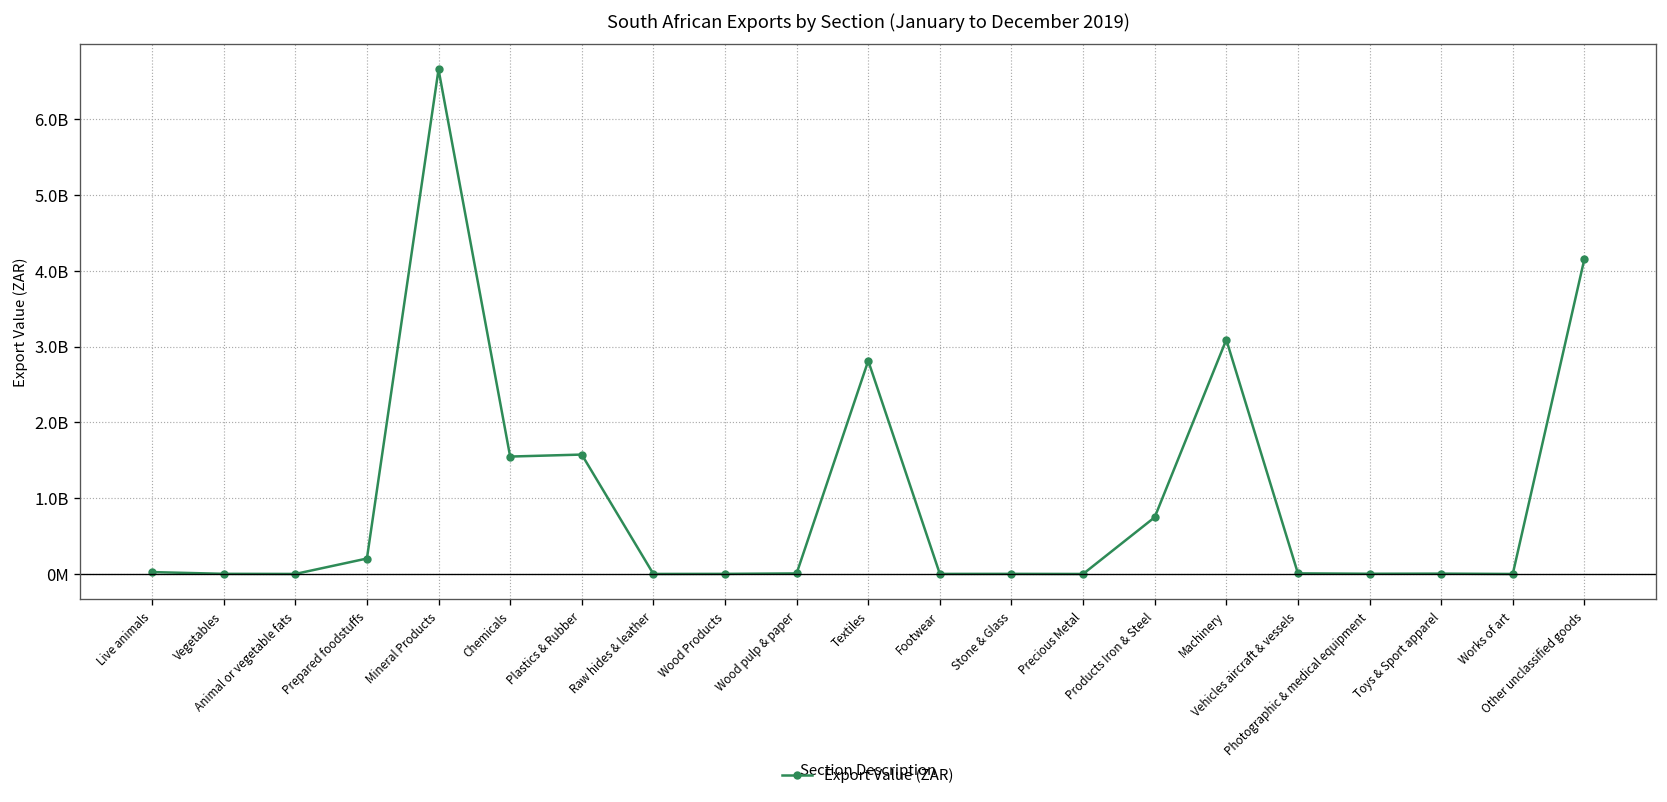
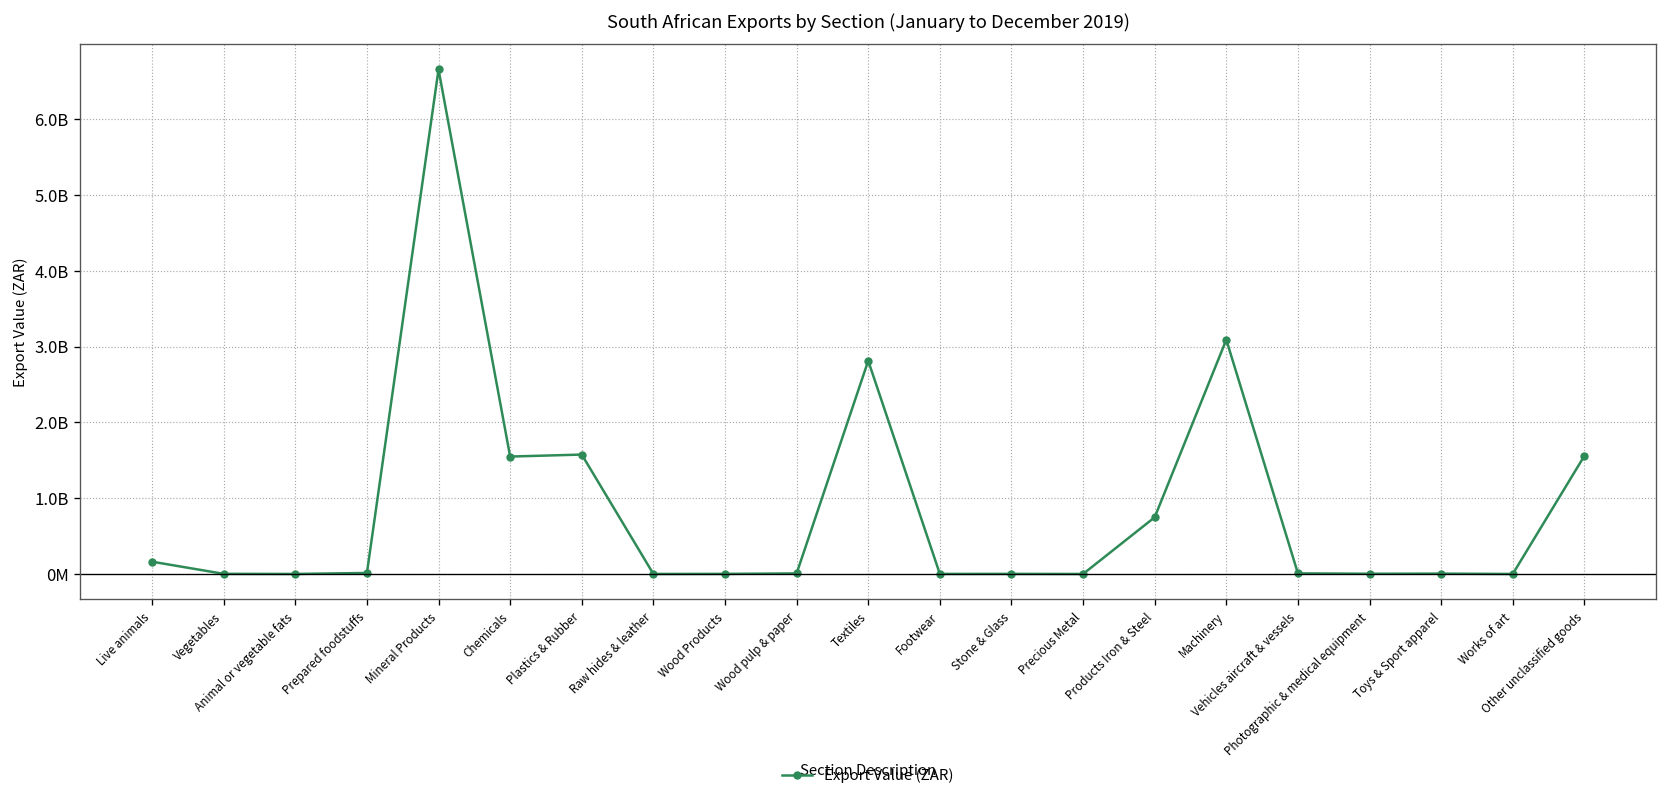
  {
-   "Live animals": 0,
+   "Live animals": 200000000,
    "Vegetables": 0,
    "Animal or vegetable fats": 0,
-   "Prepared foodstuffs": 200000000,
+   "Prepared foodstuffs": 0,
    "Mineral Products": 6700000000,
    "Chemicals": 1500000000,
    "Plastics & Rubber": 1600000000,
    "Raw hides & leather": 0,
    "Wood Products": 0,
    "Wood pulp & paper": 0,
    "Textiles": 2800000000,
    "Footwear": 0,
    "Stone & Glass": 0,
    "Precious Metal": 0,
    "Products Iron & Steel": 700000000,
    "Machinery": 3100000000,
    "Vehicles aircraft & vessels": 0,
    "Photographic & medical equipment": 0,
    "Toys & Sport apparel": 0,
    "Works of art": 0,
-   "Other unclassified goods": 4200000000
+   "Other unclassified goods": 1600000000
  }
